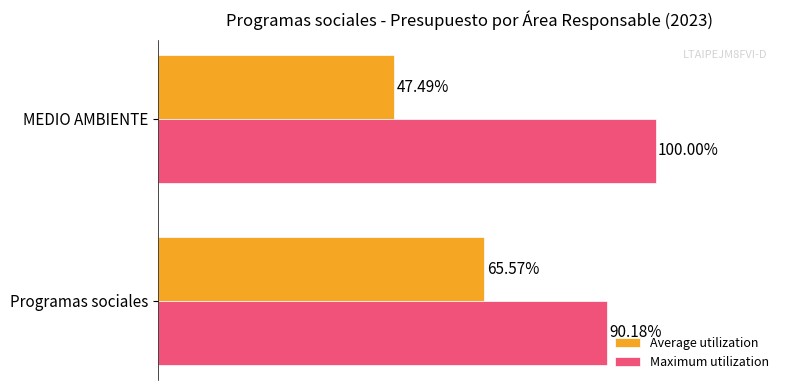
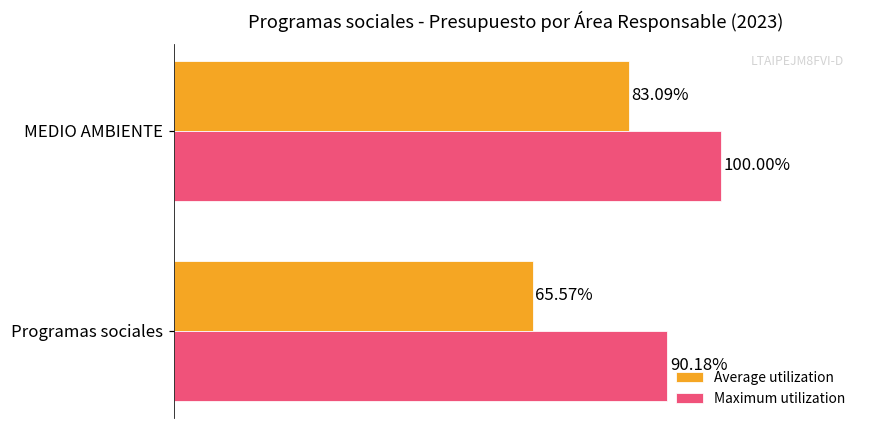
  {
    "Average utilization": {
-     "MEDIO AMBIENTE": "47.49%",
+     "MEDIO AMBIENTE": "83.09%",
      "Programas sociales": "65.57%"
    },
    "Maximum utilization": {
      "MEDIO AMBIENTE": "100.00%",
      "Programas sociales": "90.18%"
    }
  }
